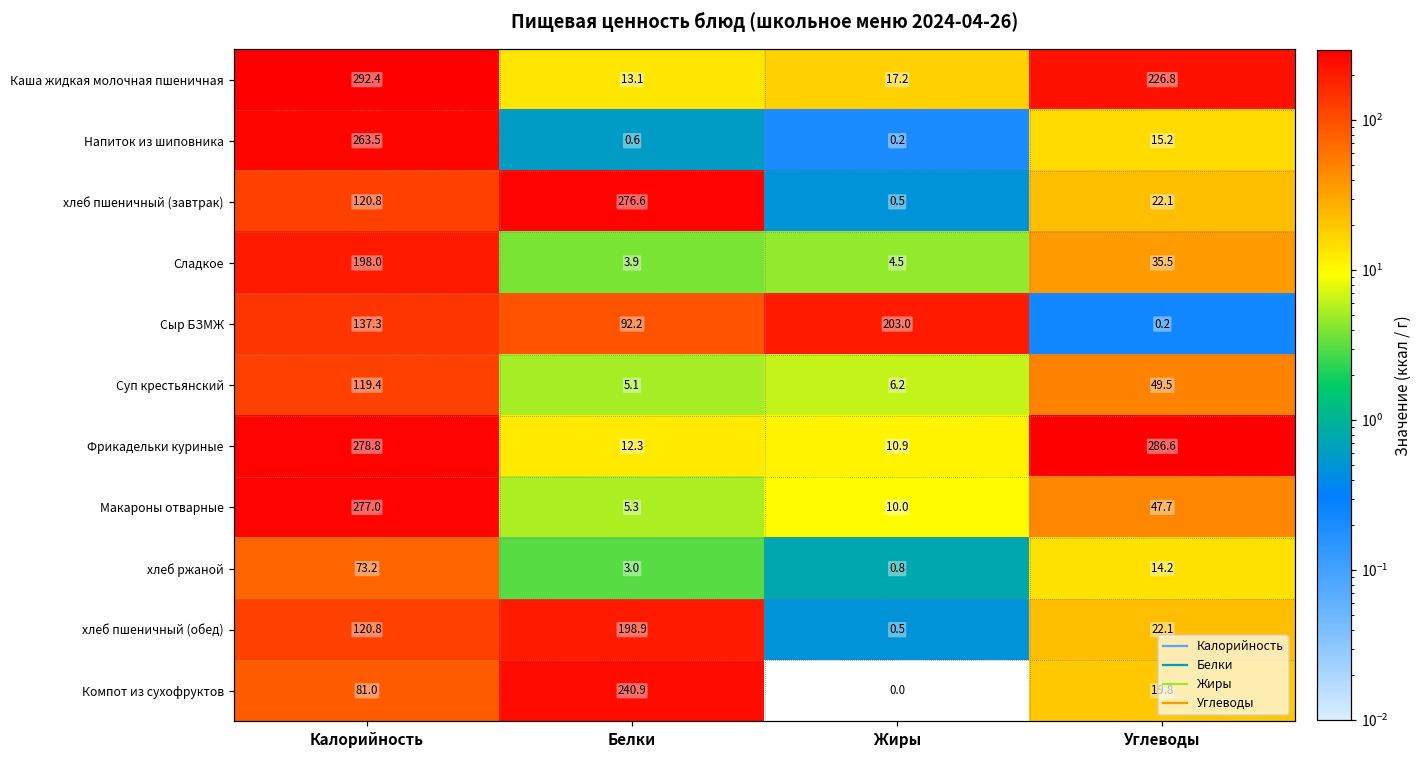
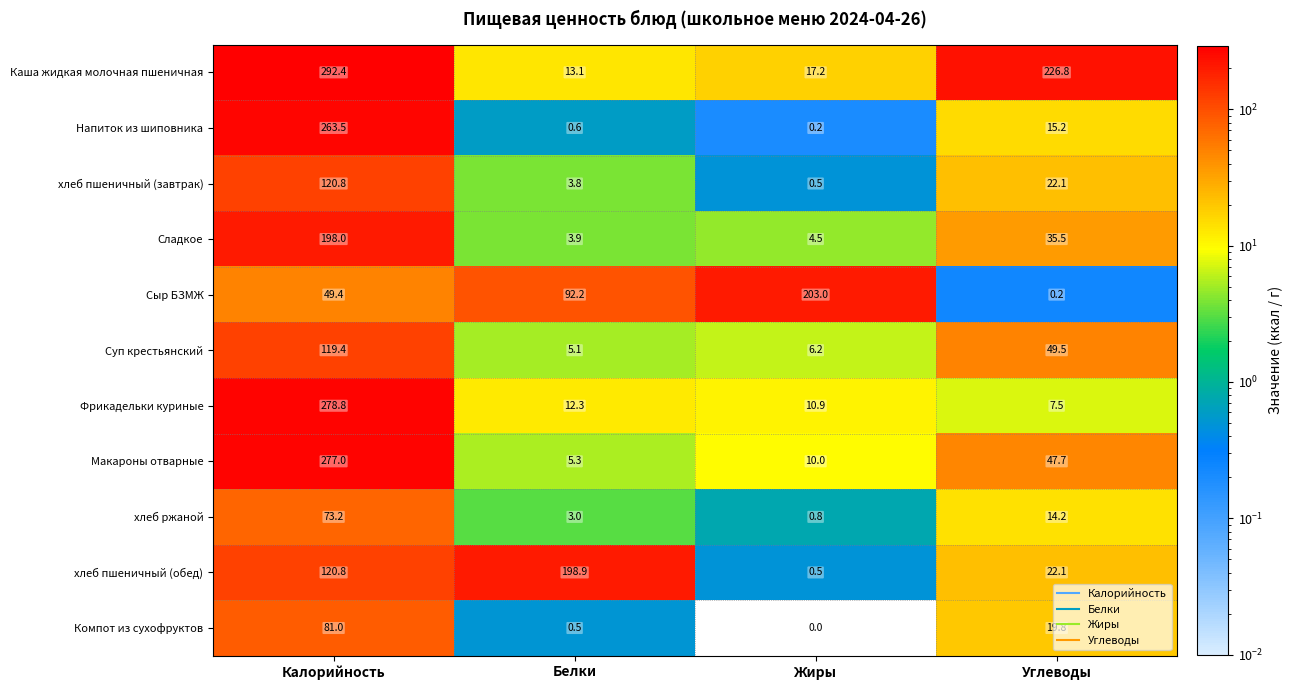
  {
    "хлеб пшеничный (завтрак)": {
-     "Белки": 276.6
+     "Белки": 3.8
    },
    "Сыр БЗМЖ": {
-     "Калорийность": 137.3
+     "Калорийность": 49.4
    },
    "Фрикадельки куриные": {
-     "Углеводы": 286.6
+     "Углеводы": 7.5
    },
    "Компот из сухофруктов": {
-     "Белки": 240.9
+     "Белки": 0.5
    }
  }
